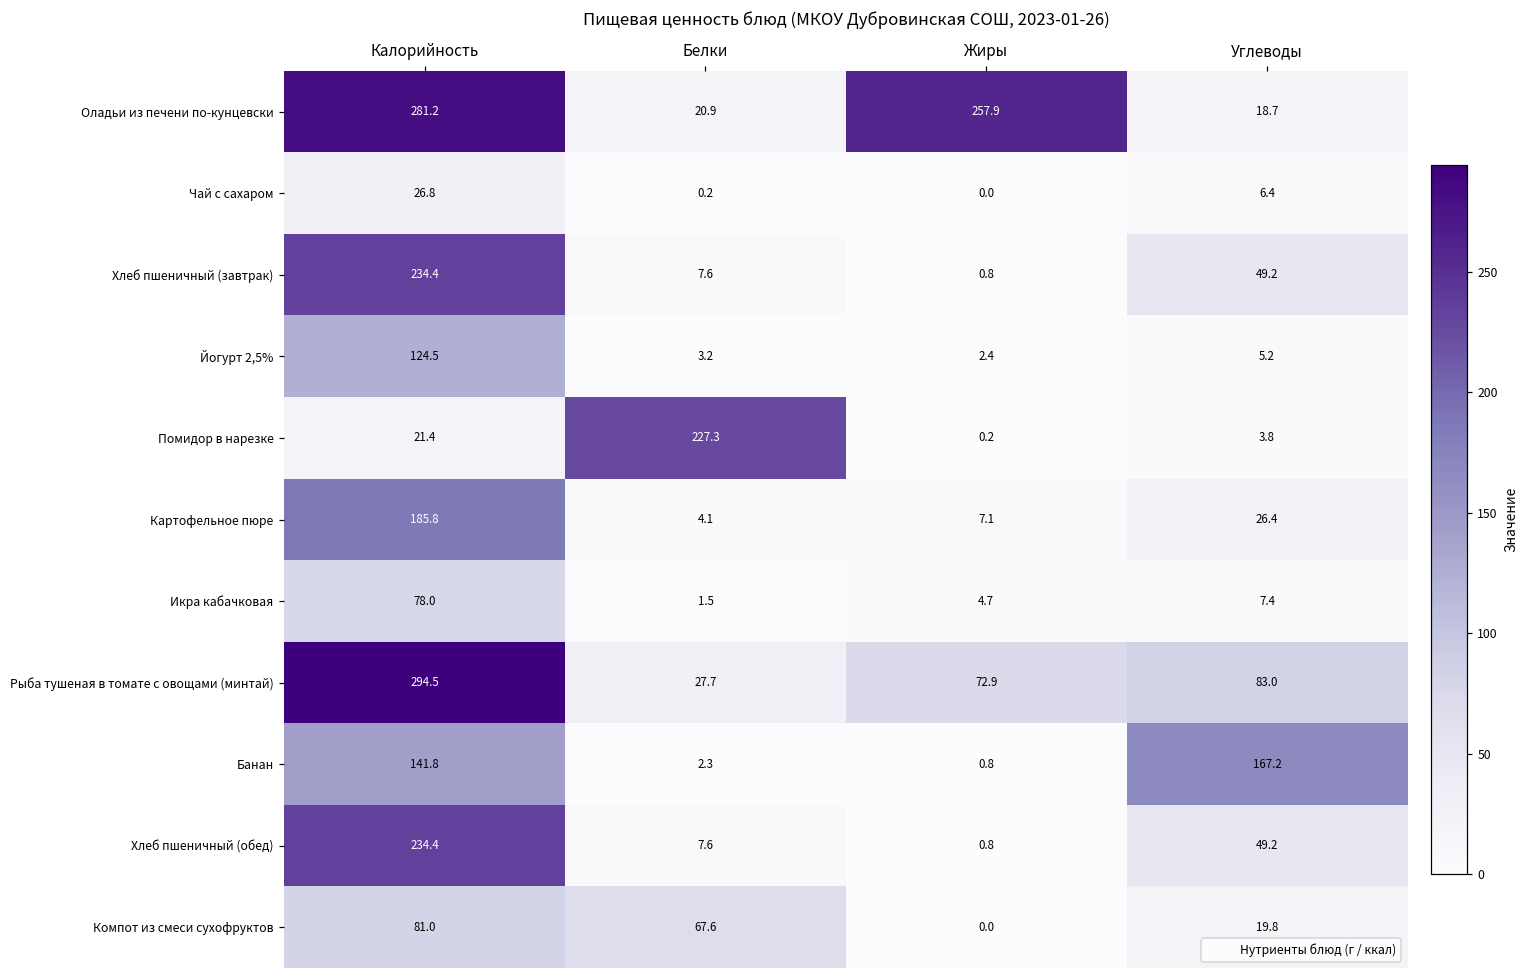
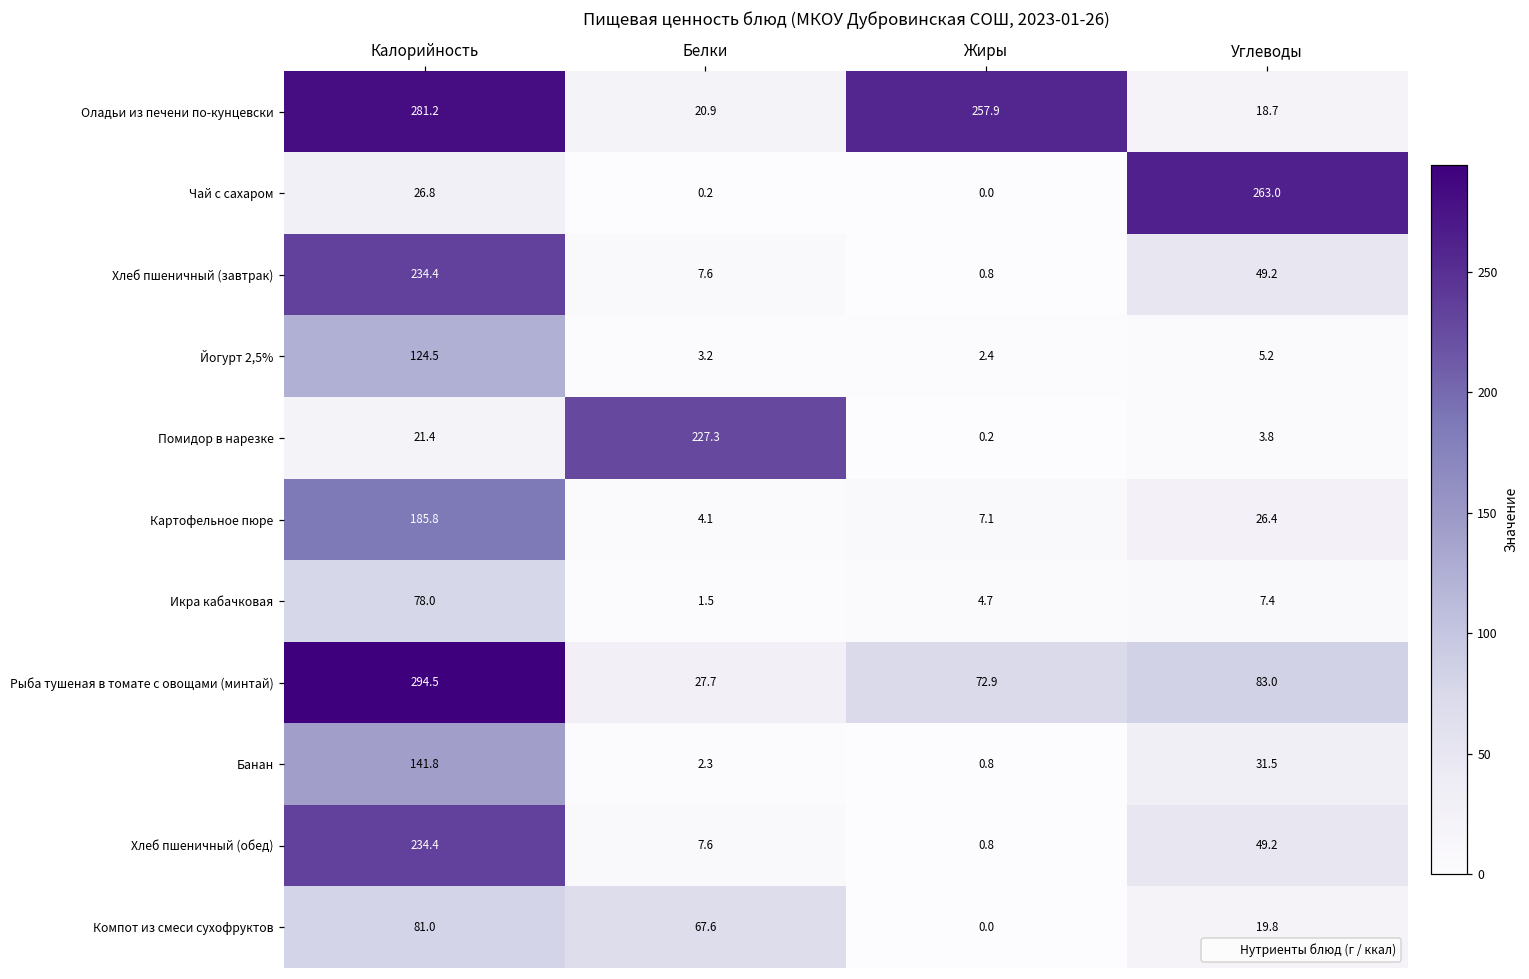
  {
    "Оладьи из печени по-кунцевски": {
      "Калорийность": 281.2,
      "Белки": 20.9,
      "Жиры": 257.9,
      "Углеводы": 18.7
    },
    "Чай с сахаром": {
      "Калорийность": 26.8,
      "Белки": 0.2,
      "Жиры": 0.0,
-     "Углеводы": 6.4
+     "Углеводы": 263.0
    },
    "Хлеб пшеничный (завтрак)": {
      "Калорийность": 234.4,
      "Белки": 7.6,
      "Жиры": 0.8,
      "Углеводы": 49.2
    },
    "Йогурт 2,5%": {
      "Калорийность": 124.5,
      "Белки": 3.2,
      "Жиры": 2.4,
      "Углеводы": 5.2
    },
    "Помидор в нарезке": {
      "Калорийность": 21.4,
      "Белки": 227.3,
      "Жиры": 0.2,
      "Углеводы": 3.8
    },
    "Картофельное пюре": {
      "Калорийность": 185.8,
      "Белки": 4.1,
      "Жиры": 7.1,
      "Углеводы": 26.4
    },
    "Икра кабачковая": {
      "Калорийность": 78.0,
      "Белки": 1.5,
      "Жиры": 4.7,
      "Углеводы": 7.4
    },
    "Рыба тушеная в томате с овощами (минтай)": {
      "Калорийность": 294.5,
      "Белки": 27.7,
      "Жиры": 72.9,
      "Углеводы": 83.0
    },
    "Банан": {
      "Калорийность": 141.8,
      "Белки": 2.3,
      "Жиры": 0.8,
-     "Углеводы": 167.2
+     "Углеводы": 31.5
    },
    "Хлеб пшеничный (обед)": {
      "Калорийность": 234.4,
      "Белки": 7.6,
      "Жиры": 0.8,
      "Углеводы": 49.2
    },
    "Компот из смеси сухофруктов": {
      "Калорийность": 81.0,
      "Белки": 67.6,
      "Жиры": 0.0,
      "Углеводы": 19.8
    }
  }
